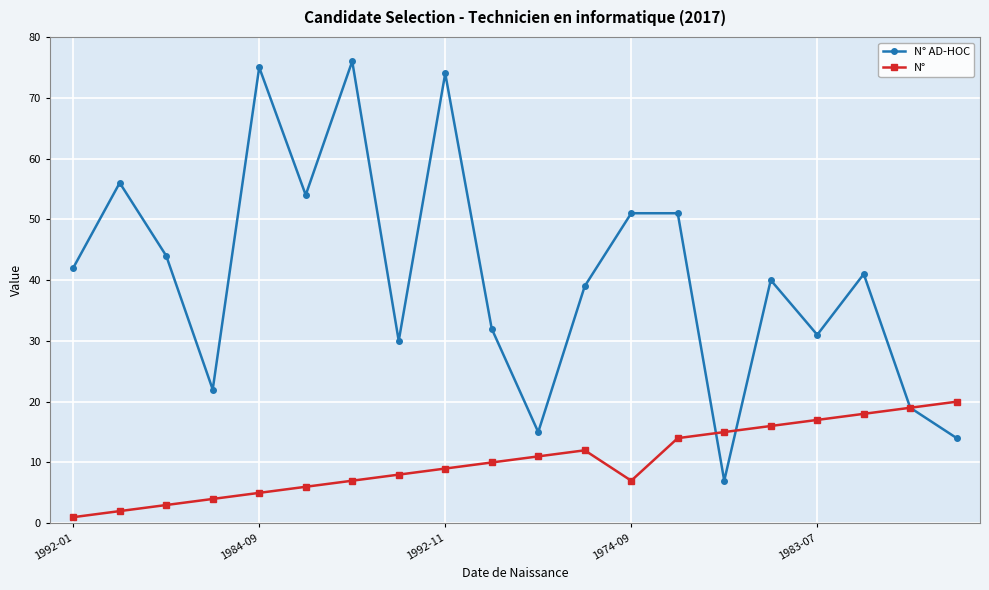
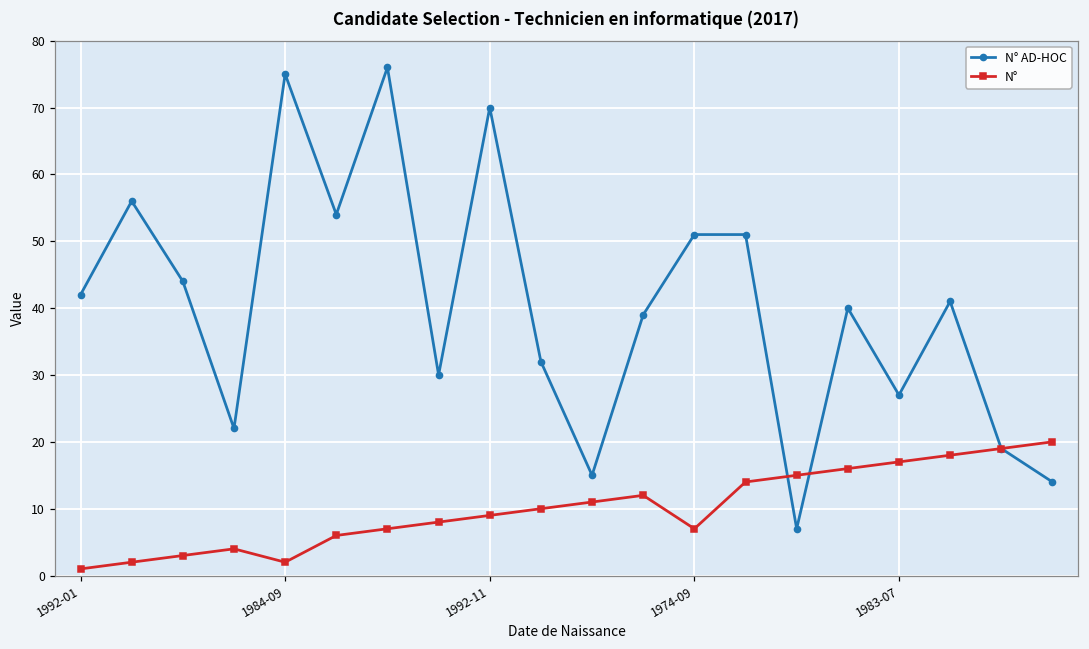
  {
    "N° AD-HOC": {
      "1992-01": 42,
      "1984-09": 75,
-     "1992-11": 74,
+     "1992-11": 70,
      "1974-09": 51,
-     "1983-07": 31
+     "1983-07": 27
    },
    "N°": {
      "1992-01": 1,
-     "1984-09": 5,
+     "1984-09": 2,
      "1992-11": 9,
      "1974-09": 7,
      "1983-07": 17
    }
  }
